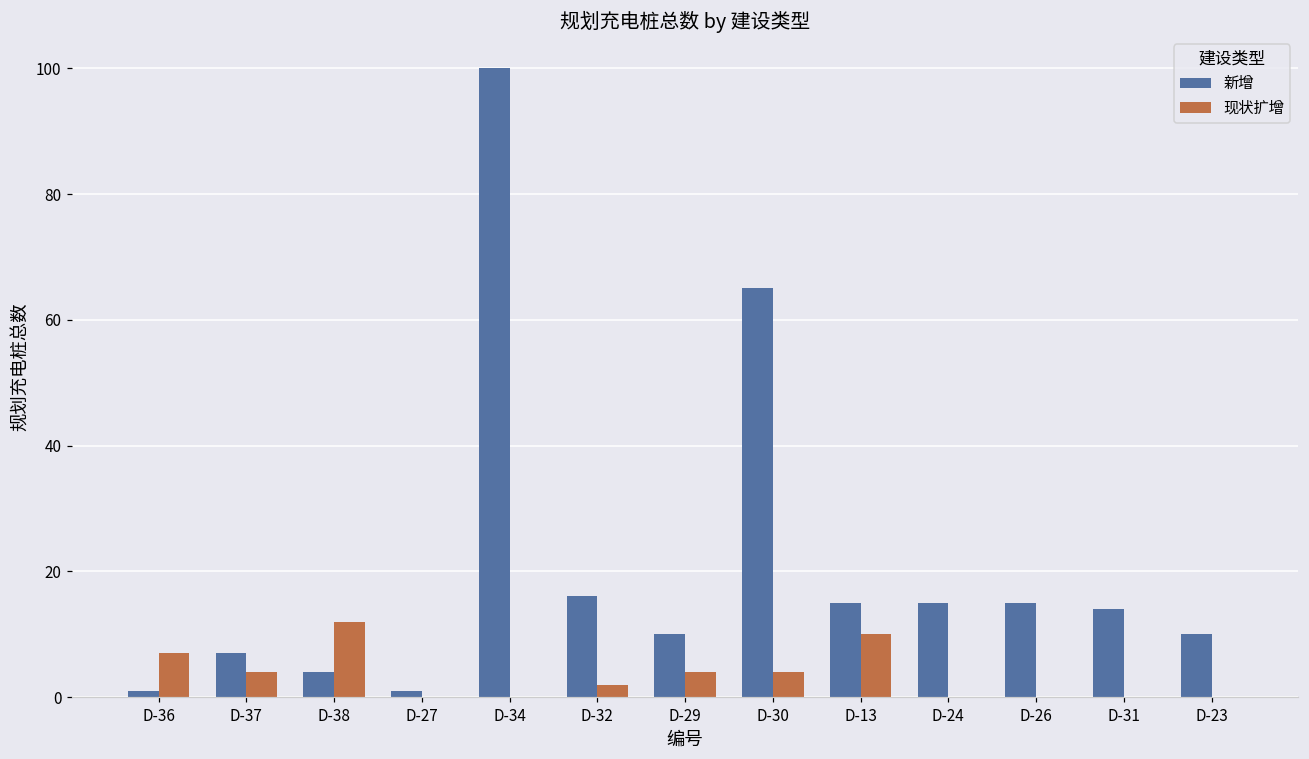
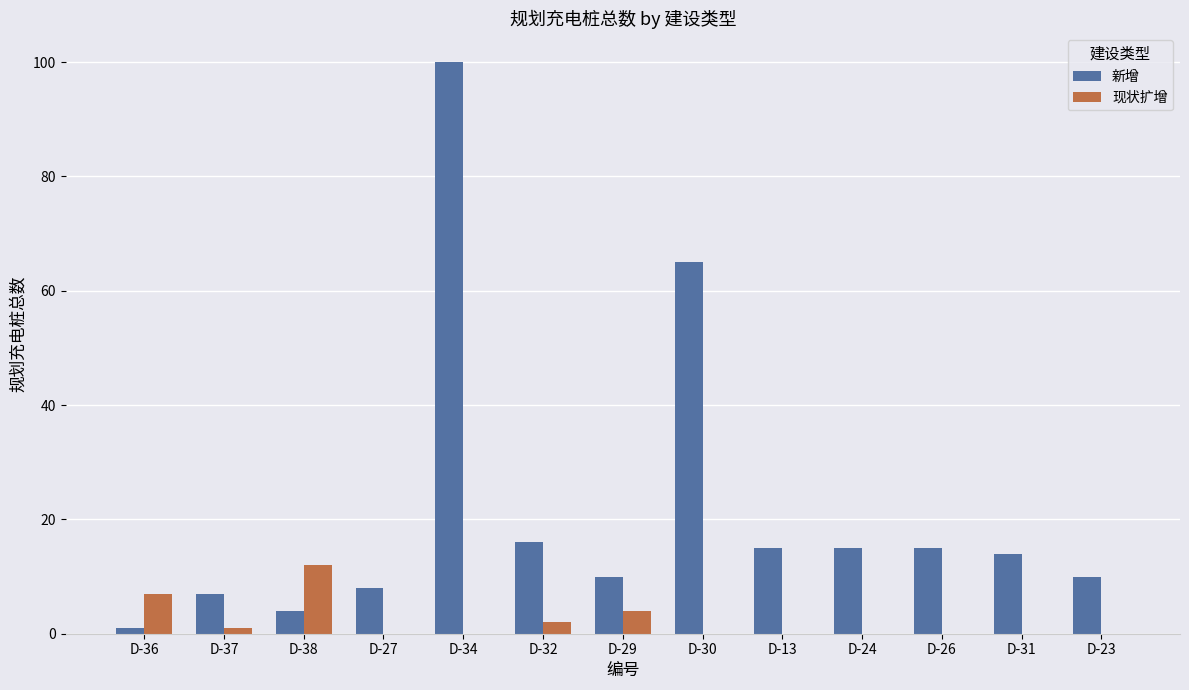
  {
    "新增": {
      "D-36": 1,
      "D-37": 7,
      "D-38": 4,
-     "D-27": 1,
+     "D-27": 8,
      "D-34": 100,
      "D-32": 16,
      "D-29": 10,
      "D-30": 65,
      "D-13": 15,
      "D-24": 15,
      "D-26": 15,
      "D-31": 14,
      "D-23": 10
    },
    "现状扩增": {
      "D-36": 7,
-     "D-37": 4,
+     "D-37": 1,
      "D-38": 12,
      "D-27": 0,
      "D-34": 0,
      "D-32": 2,
      "D-29": 4,
-     "D-30": 4,
-     "D-13": 10,
+     "D-30": 0,
+     "D-13": 0,
      "D-24": 0,
      "D-26": 0,
      "D-31": 0,
      "D-23": 0
    }
  }
